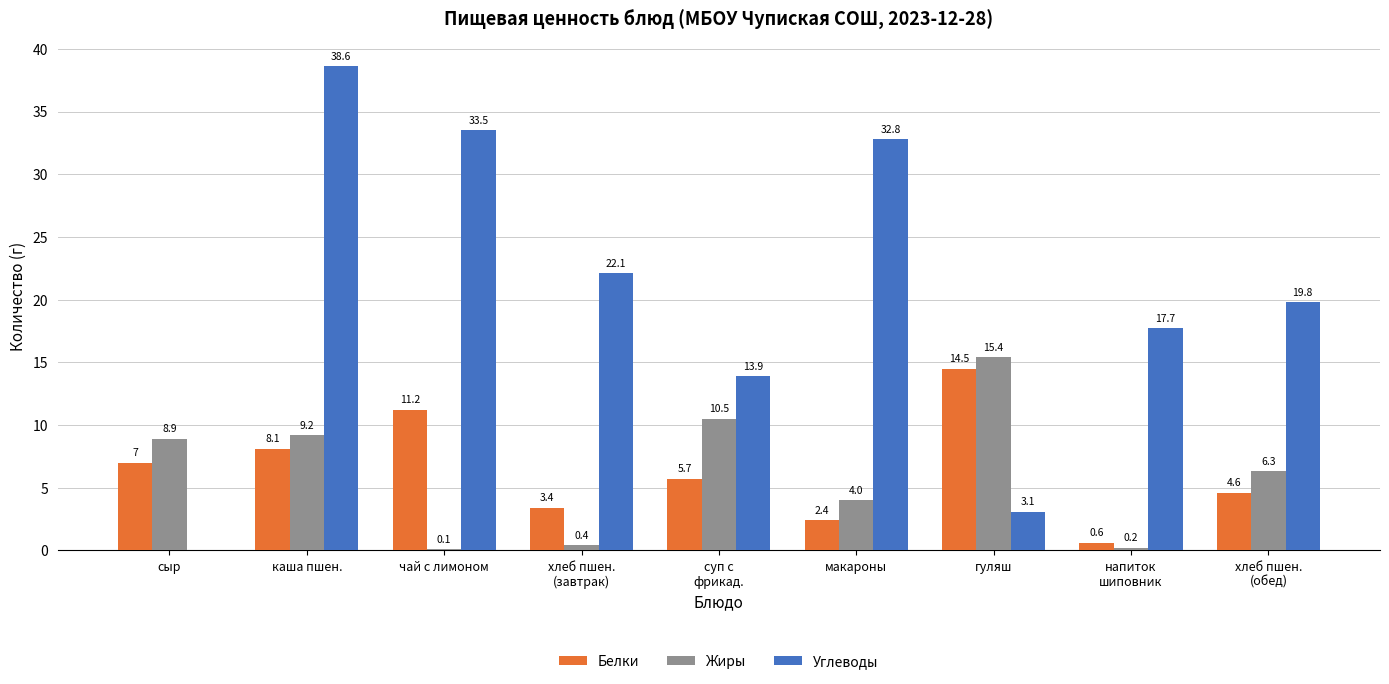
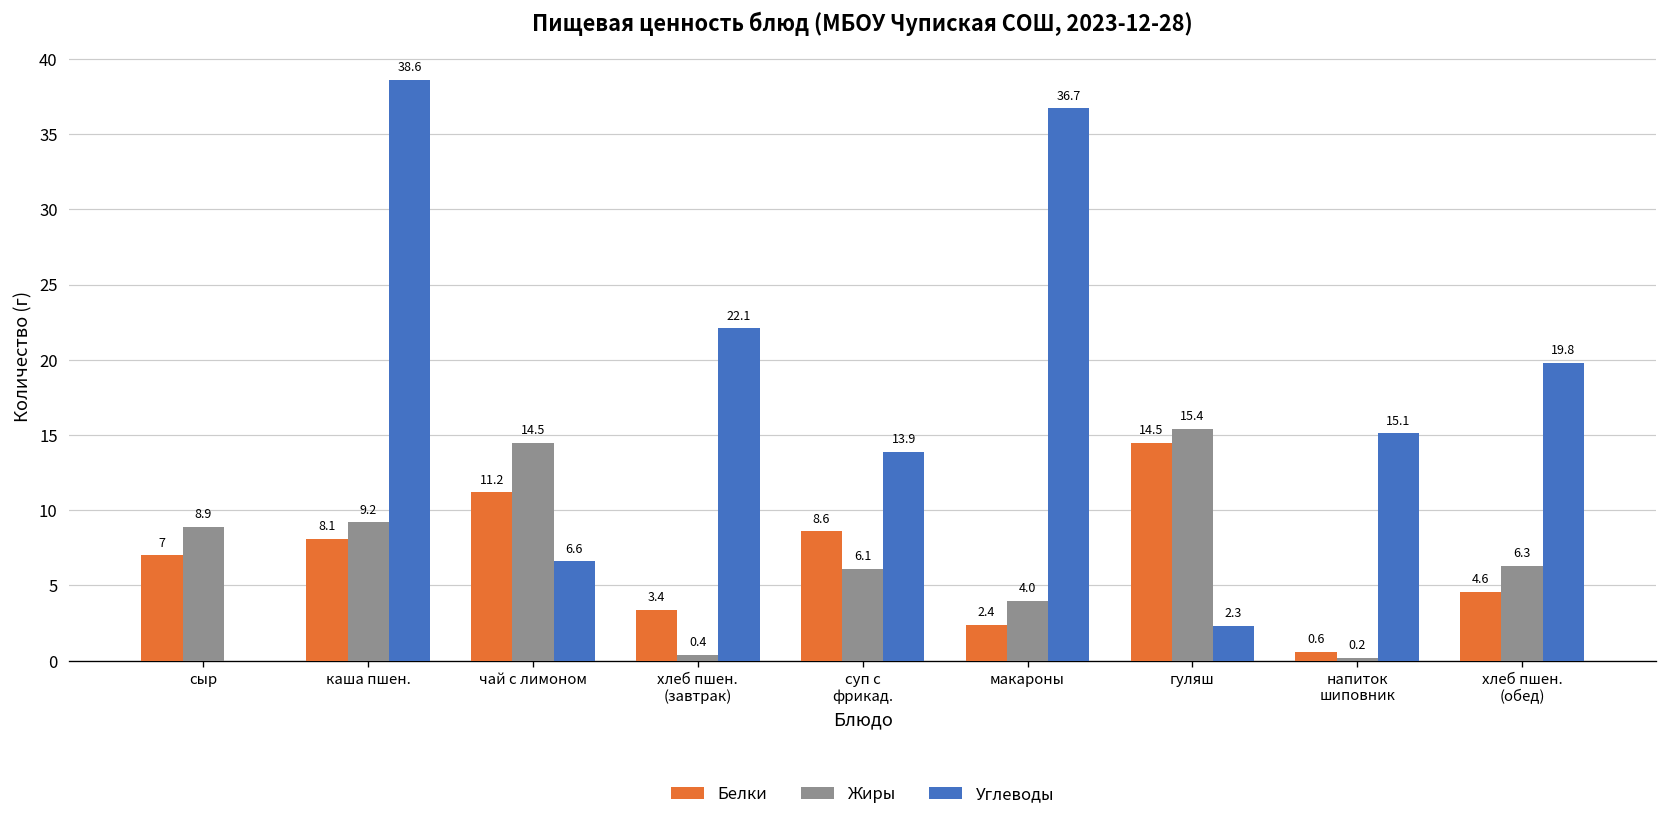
  {
    "Белки": {
      "сыр": 7,
      "каша пшен.": 8.1,
      "чай с лимоном": 11.2,
      "хлеб пшен. (завтрак)": 3.4,
-     "суп с фрикад.": 5.7,
+     "суп с фрикад.": 8.6,
      "макароны": 2.4,
      "гуляш": 14.5,
      "напиток шиповник": 0.6,
      "хлеб пшен. (обед)": 4.6
    },
    "Жиры": {
      "сыр": 8.9,
      "каша пшен.": 9.2,
-     "чай с лимоном": 0.1,
+     "чай с лимоном": 14.5,
      "хлеб пшен. (завтрак)": 0.4,
-     "суп с фрикад.": 10.5,
+     "суп с фрикад.": 6.1,
      "макароны": 4.0,
      "гуляш": 15.4,
      "напиток шиповник": 0.2,
      "хлеб пшен. (обед)": 6.3
    },
    "Углеводы": {
      "каша пшен.": 38.6,
-     "чай с лимоном": 33.5,
+     "чай с лимоном": 6.6,
      "хлеб пшен. (завтрак)": 22.1,
      "суп с фрикад.": 13.9,
-     "макароны": 32.8,
-     "гуляш": 3.1,
-     "напиток шиповник": 17.7,
+     "макароны": 36.7,
+     "гуляш": 2.3,
+     "напиток шиповник": 15.1,
      "хлеб пшен. (обед)": 19.8
    }
  }
